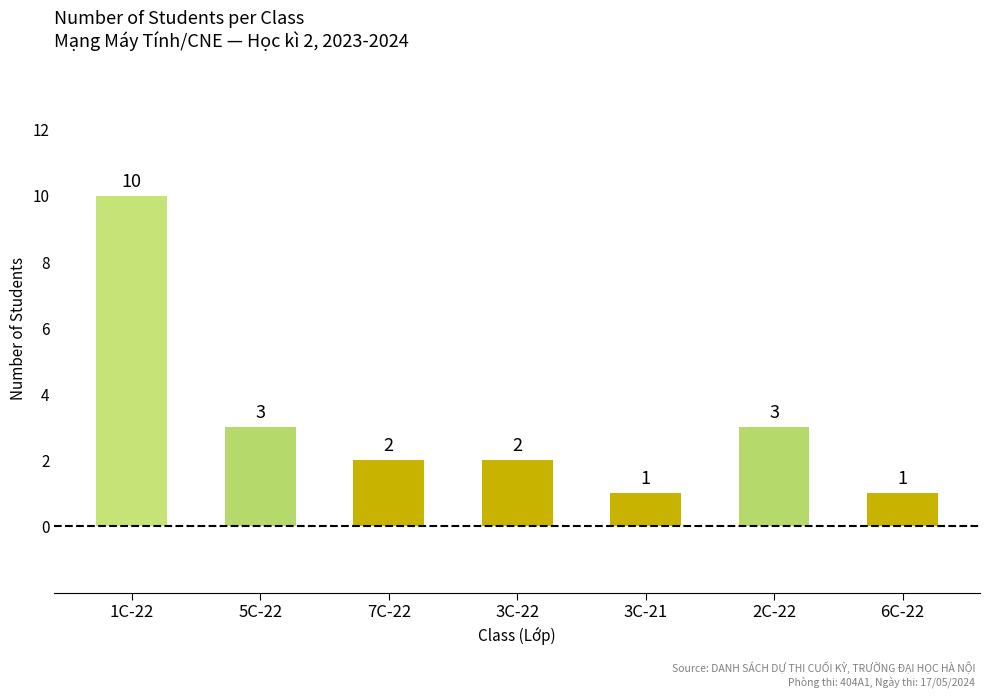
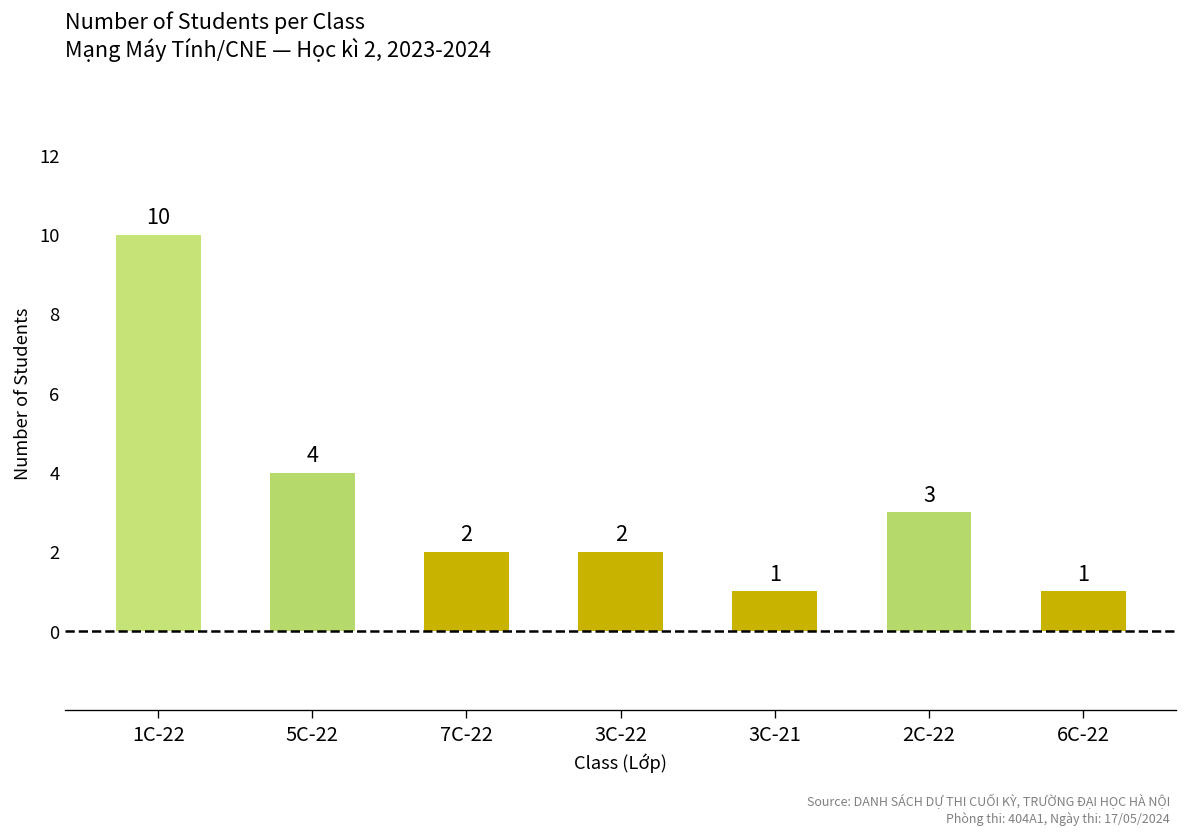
  {
    "1C-22": 10,
-   "5C-22": 3,
+   "5C-22": 4,
    "7C-22": 2,
    "3C-22": 2,
    "3C-21": 1,
    "2C-22": 3,
    "6C-22": 1
  }
